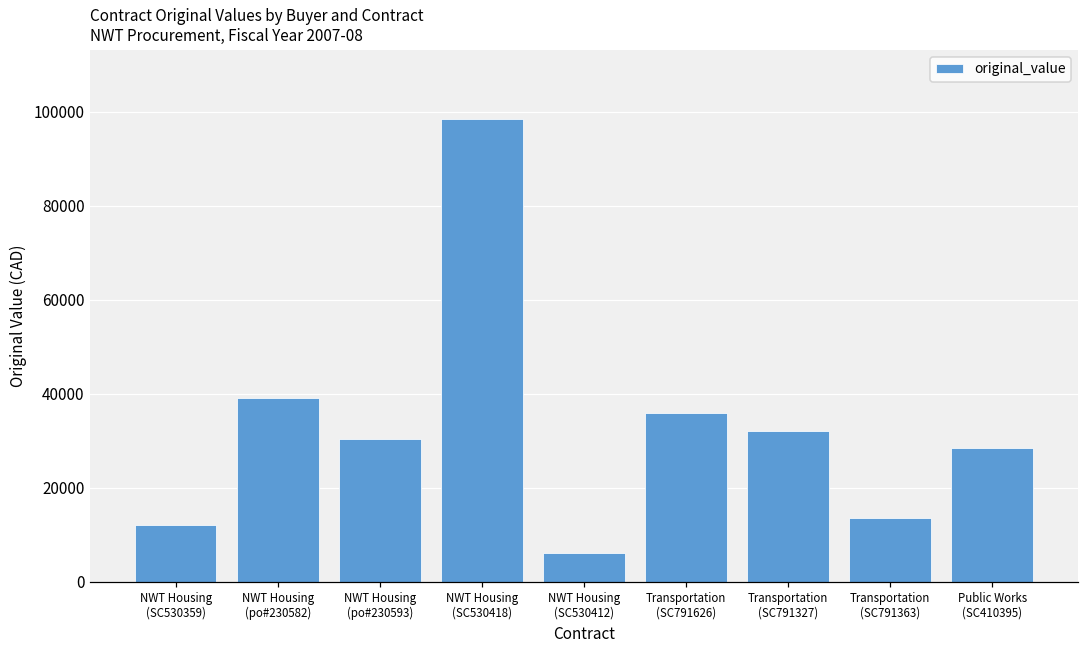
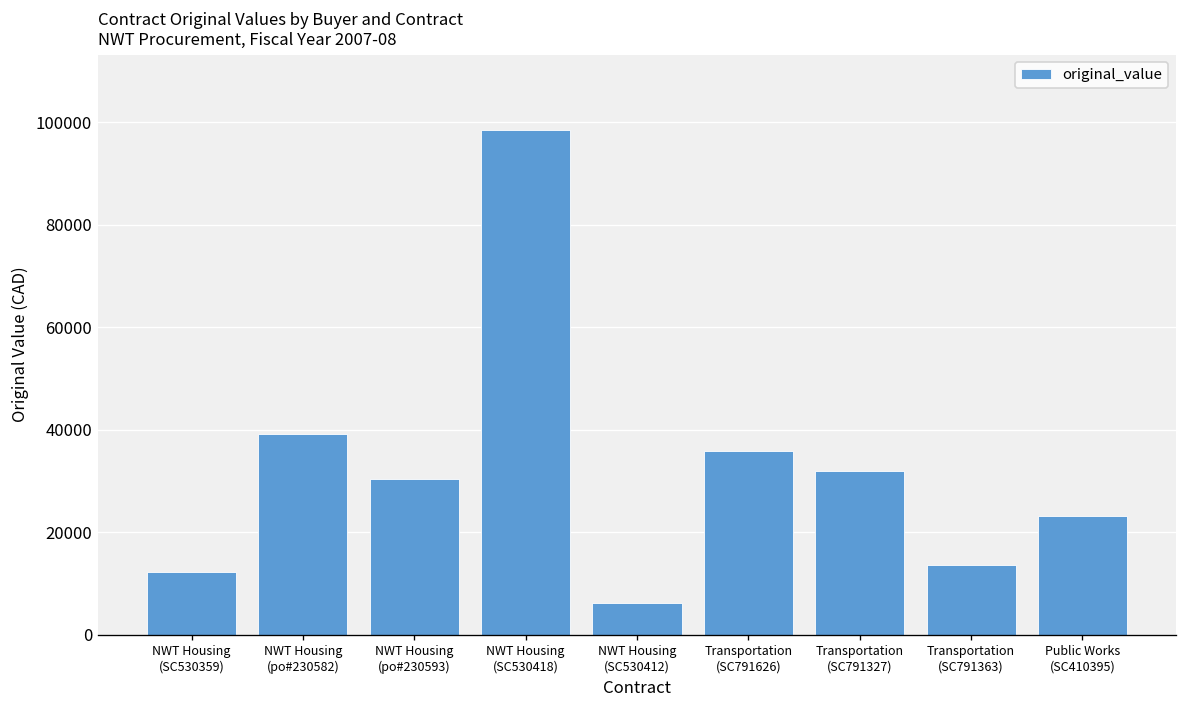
  {
    "NWT Housing (SC530359)": 12000,
    "NWT Housing (po#230582)": 39000,
    "NWT Housing (po#230593)": 30000,
    "NWT Housing (SC530418)": 98000,
    "NWT Housing (SC530412)": 6000,
    "Transportation (SC791626)": 36000,
    "Transportation (SC791327)": 32000,
    "Transportation (SC791363)": 13000,
-   "Public Works (SC410395)": 29000
+   "Public Works (SC410395)": 23000
  }
